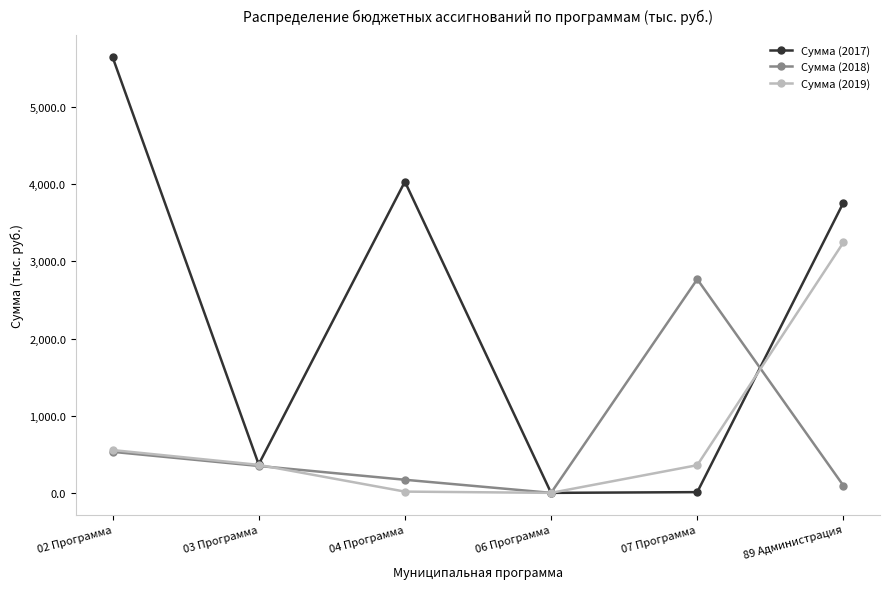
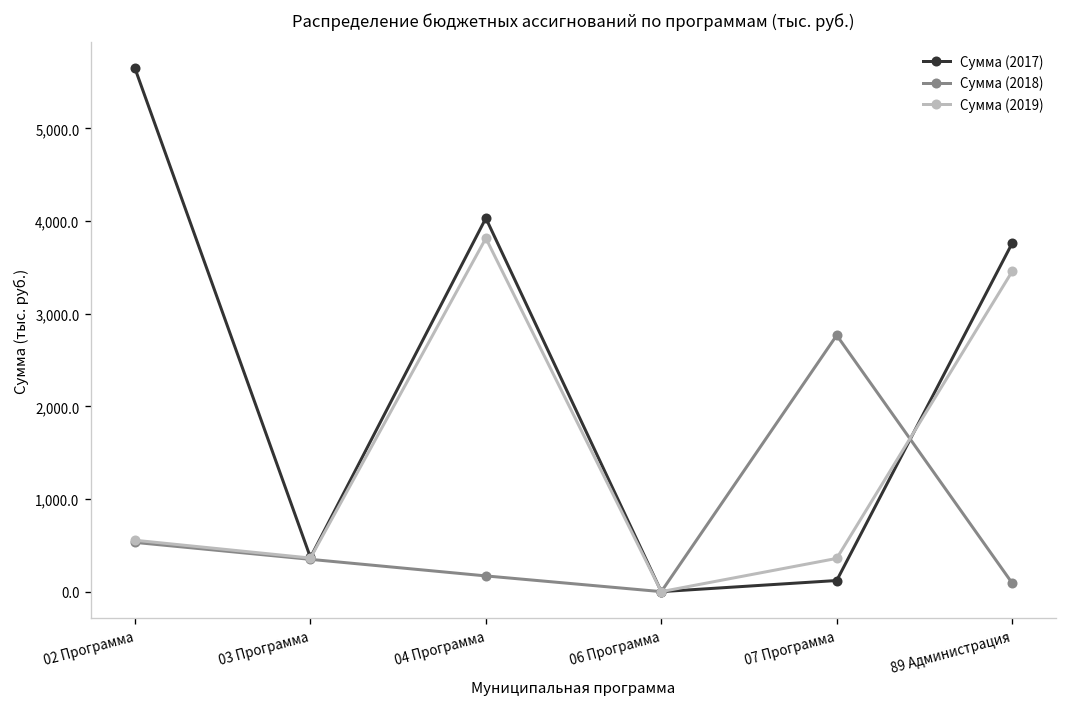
  {
    "Сумма (2017)": {
      "02 Программа": "5,600",
      "04 Программа": "4,000",
-     "07 Программа": "0",
+     "07 Программа": "100",
      "89 Администрация": "3,800"
    },
    "Сумма (2018)": {
      "04 Программа": "200",
      "07 Программа": "2,800",
      "89 Администрация": "100"
    },
    "Сумма (2019)": {
-     "04 Программа": "0",
+     "04 Программа": "3,800",
      "07 Программа": "400",
-     "89 Администрация": "3,200"
+     "89 Администрация": "3,500"
    }
  }
